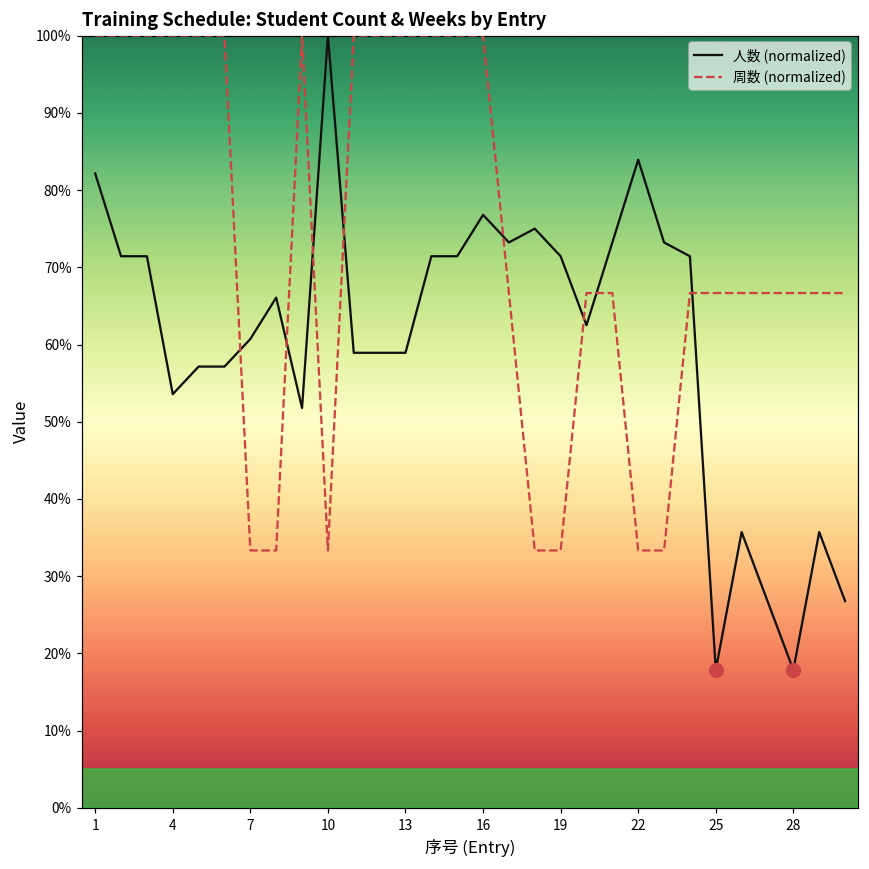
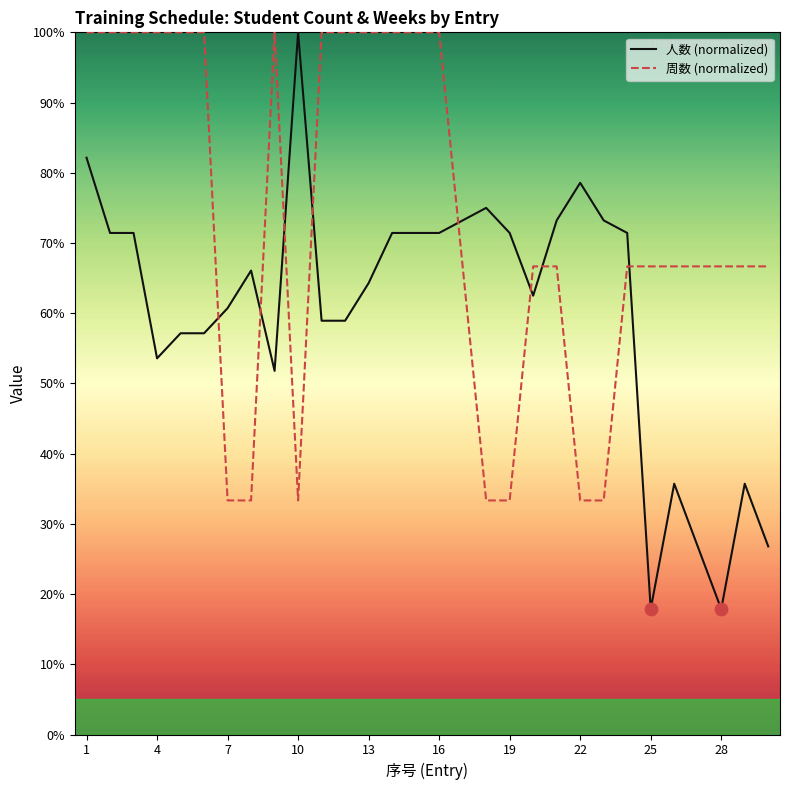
  {
    "人数 (normalized)": {
      "1": "82%",
      "4": "54%",
      "7": "61%",
      "10": "100%",
-     "13": "59%",
-     "16": "77%",
+     "13": "64%",
+     "16": "71%",
      "19": "71%",
-     "22": "84%"
+     "22": "79%"
    }
  }
